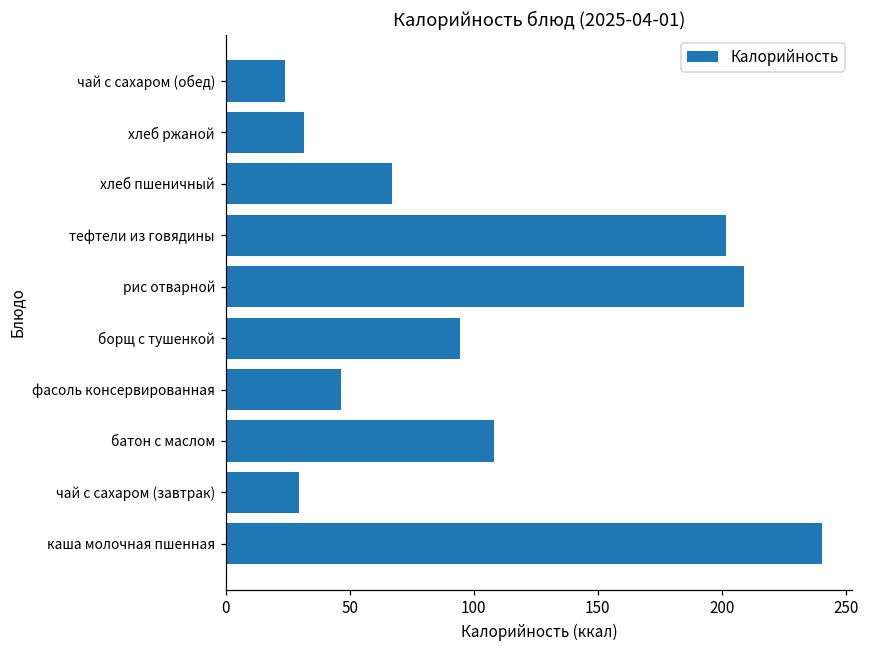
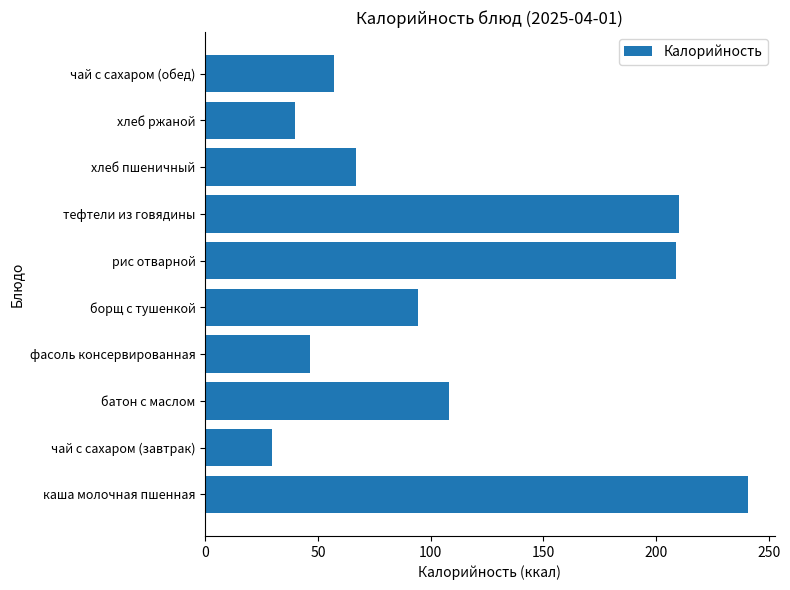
  {
-   "чай с сахаром (обед)": 24,
-   "хлеб ржаной": 32,
+   "чай с сахаром (обед)": 57,
+   "хлеб ржаной": 40,
    "хлеб пшеничный": 67,
-   "тефтели из говядины": 202,
+   "тефтели из говядины": 210,
    "рис отварной": 209,
    "борщ с тушенкой": 94,
    "фасоль консервированная": 46,
    "батон с маслом": 108,
    "чай с сахаром (завтрак)": 30,
    "каша молочная пшенная": 241
  }
